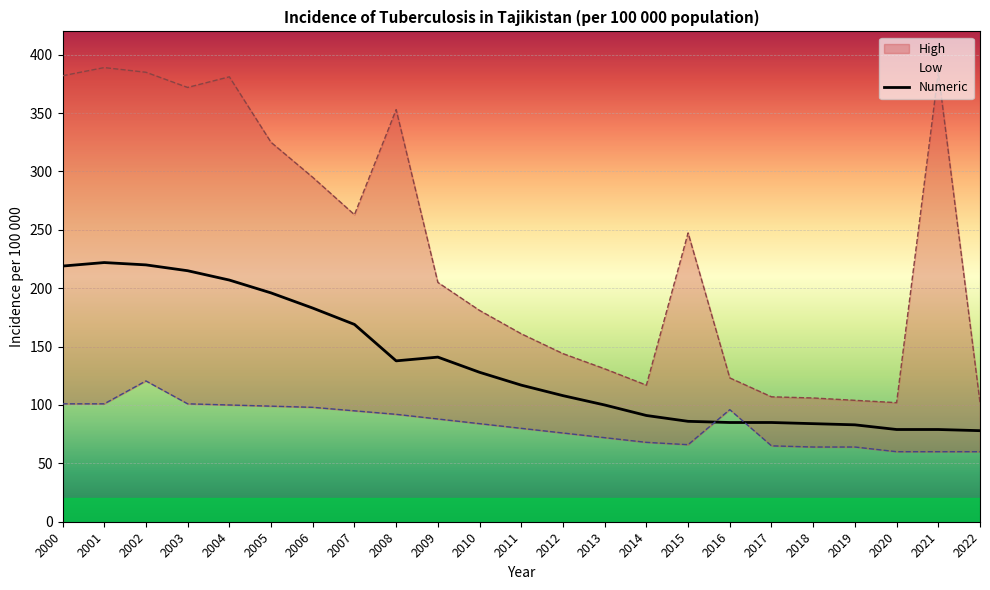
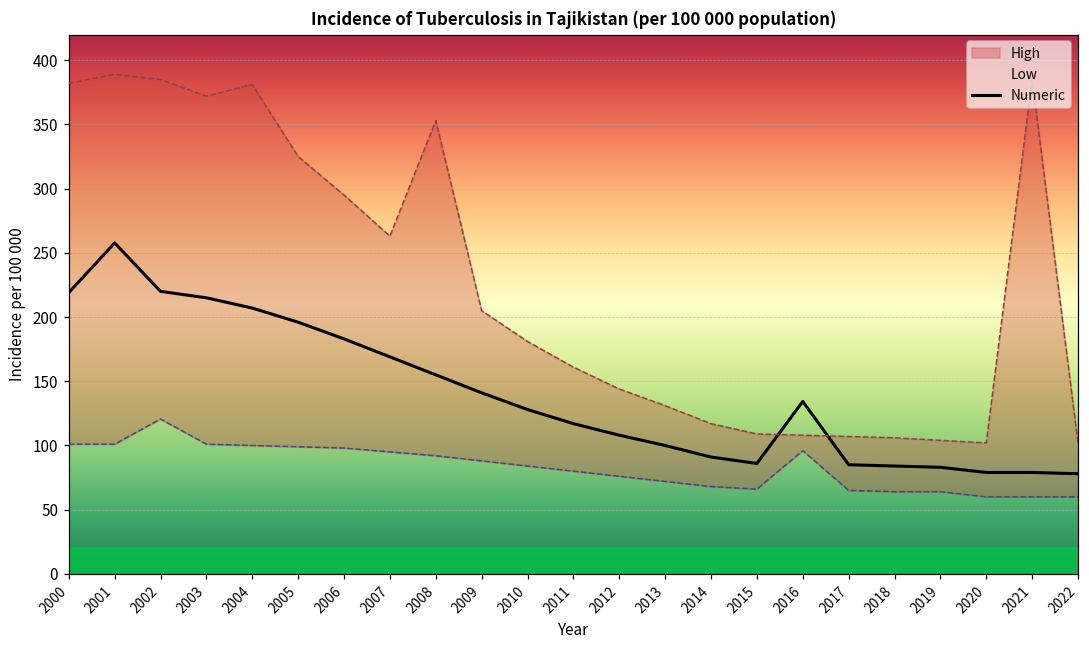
  {
    "Numeric": {
      "2000": 219,
-     "2001": 222,
+     "2001": 258,
      "2002": 220,
      "2003": 215,
      "2004": 207,
      "2005": 196,
      "2006": 183,
      "2007": 169,
-     "2008": 138,
+     "2008": 155,
      "2009": 141,
      "2010": 128,
      "2011": 117,
      "2012": 108,
      "2013": 100,
      "2014": 91,
      "2015": 86,
-     "2016": 85,
+     "2016": 134,
      "2017": 85,
      "2018": 84,
      "2019": 83,
      "2020": 79,
      "2021": 79,
      "2022": 78
    },
    "High": {
      "2000": 382,
      "2001": 389,
      "2002": 385,
      "2003": 372,
      "2004": 381,
      "2005": 325,
      "2006": 295,
      "2007": 263,
      "2008": 353,
      "2009": 205,
      "2010": 181,
      "2011": 161,
      "2012": 144,
      "2013": 131,
      "2014": 117,
-     "2015": 247,
-     "2016": 123,
+     "2015": 109,
+     "2016": 108,
      "2017": 107,
      "2018": 106,
      "2019": 104,
      "2020": 102,
      "2022": 102
    },
    "Low": {
      "2000": 101,
      "2001": 101,
      "2002": 121,
      "2003": 101,
      "2004": 100,
      "2005": 99,
      "2006": 98,
      "2007": 95,
      "2008": 92,
      "2009": 88,
      "2010": 84,
      "2011": 80,
      "2012": 76,
      "2013": 72,
      "2014": 68,
      "2015": 66,
      "2016": 96,
      "2017": 65,
      "2018": 64,
      "2019": 64,
      "2020": 60,
      "2021": 60,
      "2022": 60
    }
  }
